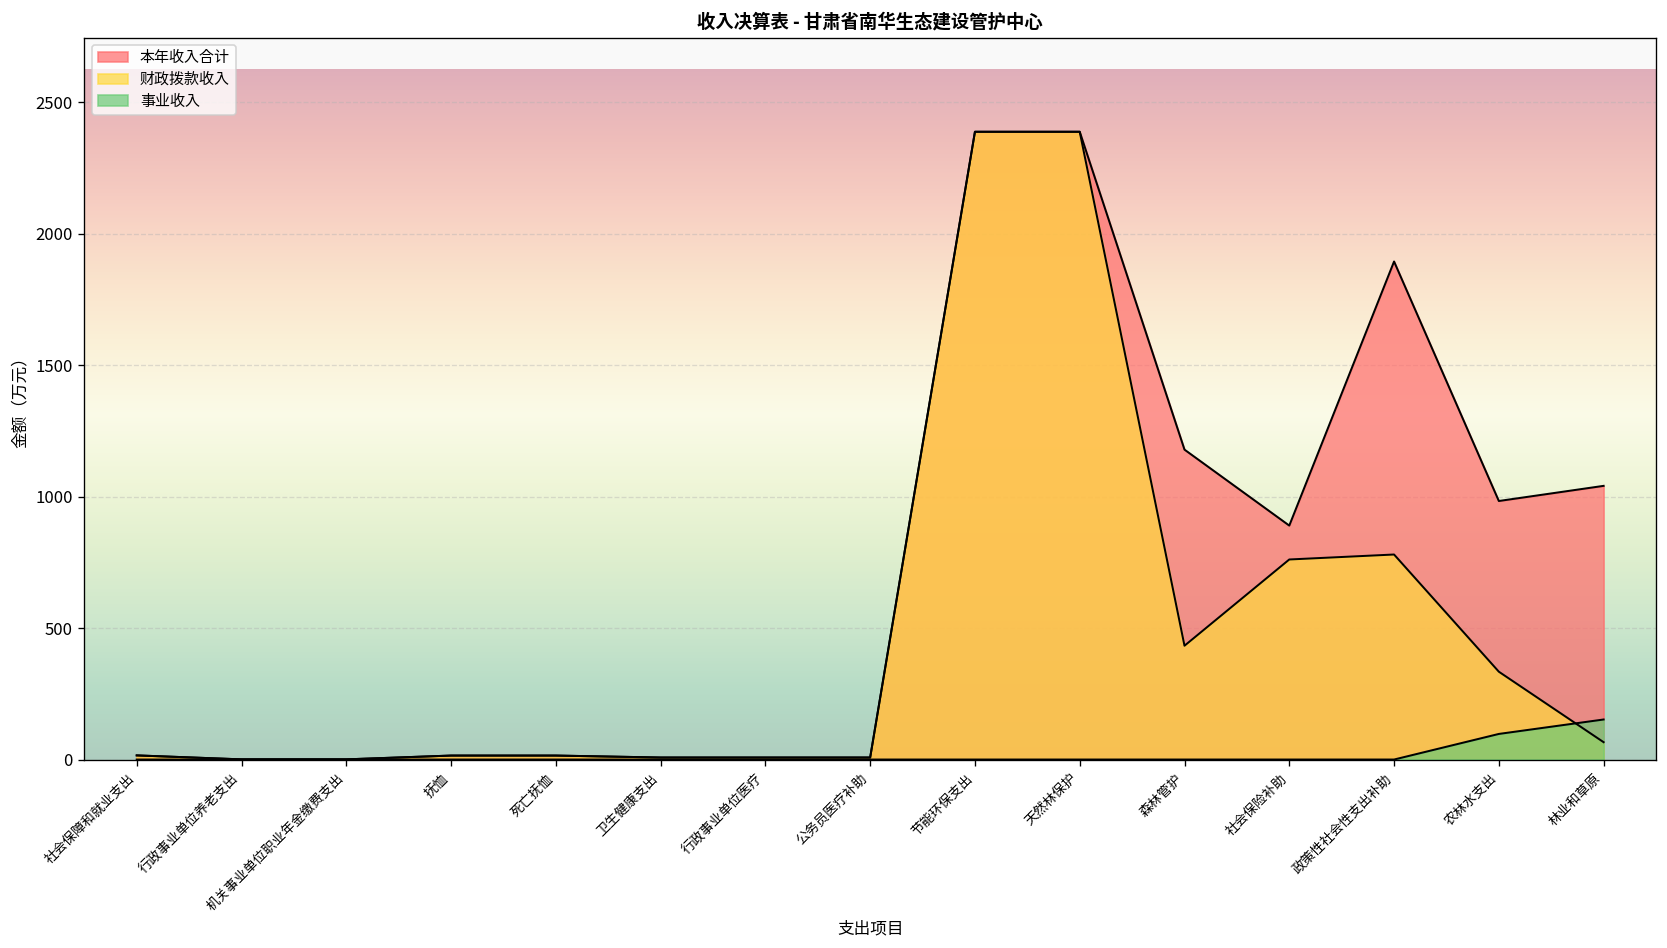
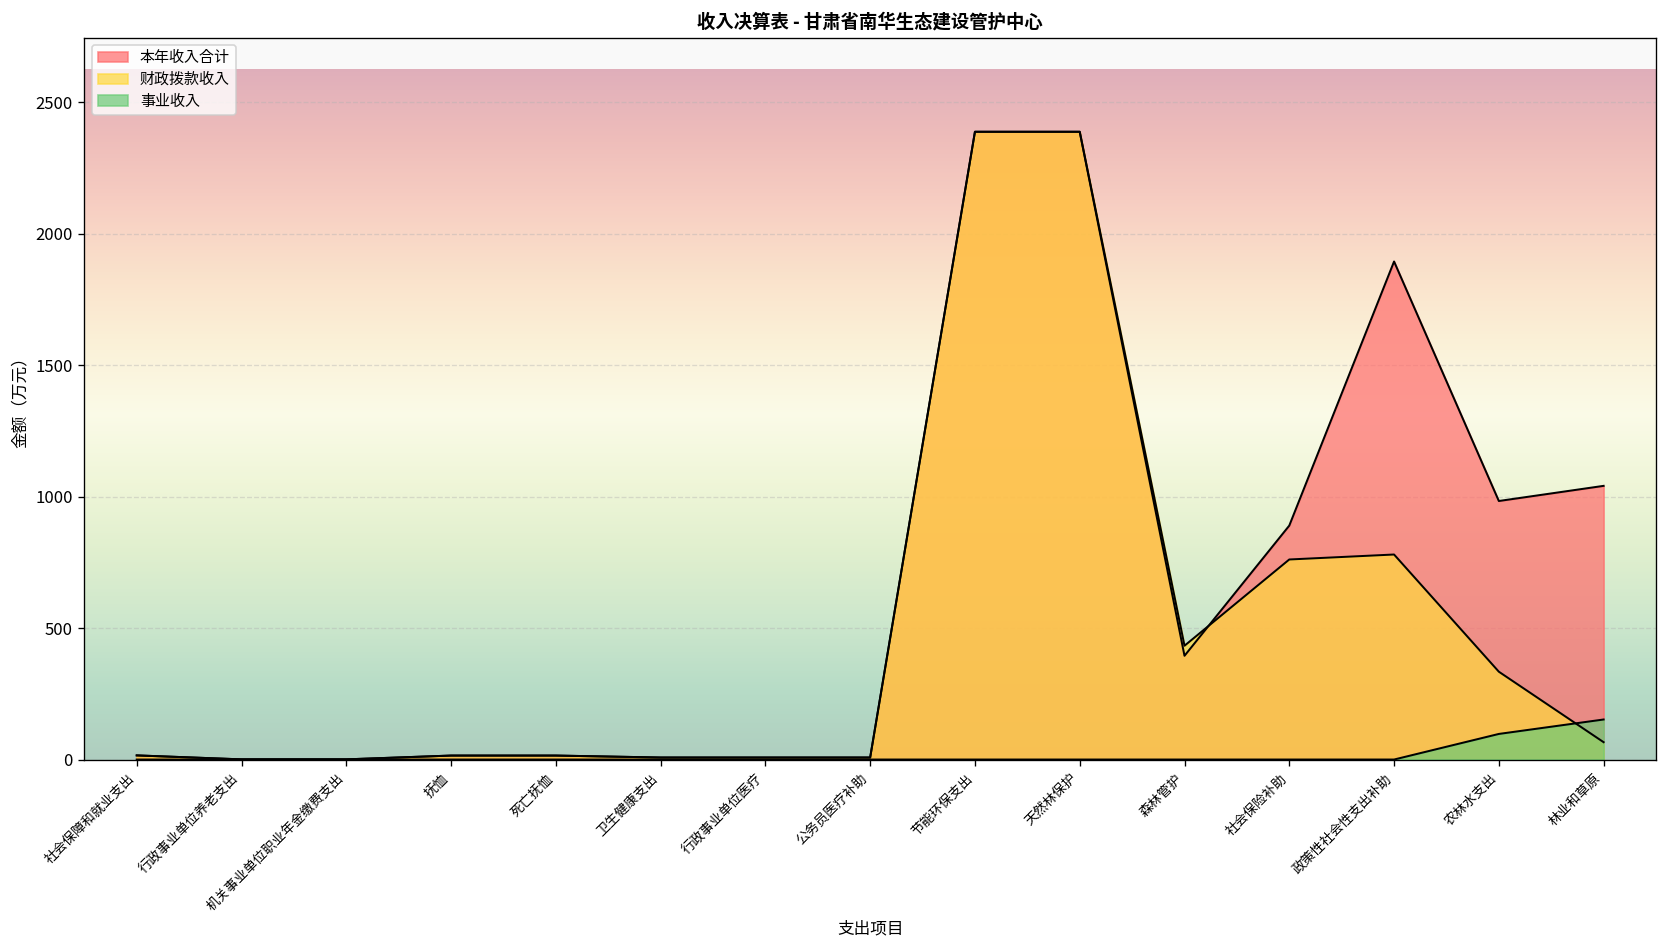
  {
    "本年收入合计": {
-     "森林管护": 1180,
+     "森林管护": 390,
      "社会保险补助": 890,
      "政策性社会性支出补助": 1890,
      "农林水支出": 980,
      "林业和草原": 1040
    },
    "财政拨款收入": {
      "森林管护": 430,
      "社会保险补助": 760,
      "政策性社会性支出补助": 780,
      "农林水支出": 330,
      "林业和草原": 70
    },
    "事业收入": {
      "社会保障和就业支出": 0,
      "抚恤": 0,
      "死亡抚恤": 0,
      "节能环保支出": 0,
      "天然林保护": 0,
      "森林管护": 0,
      "社会保险补助": 0,
      "政策性社会性支出补助": 0,
      "农林水支出": 100,
      "林业和草原": 150
    }
  }
